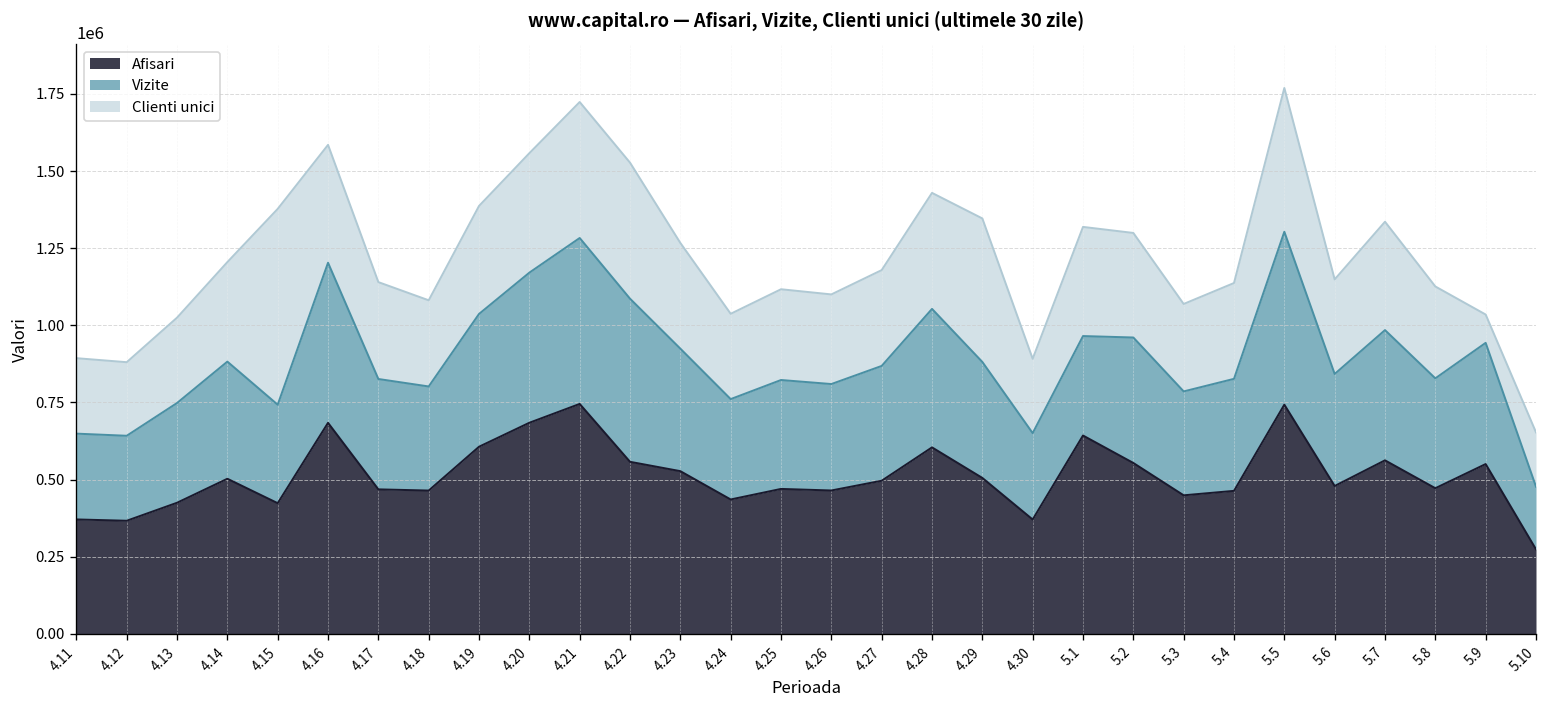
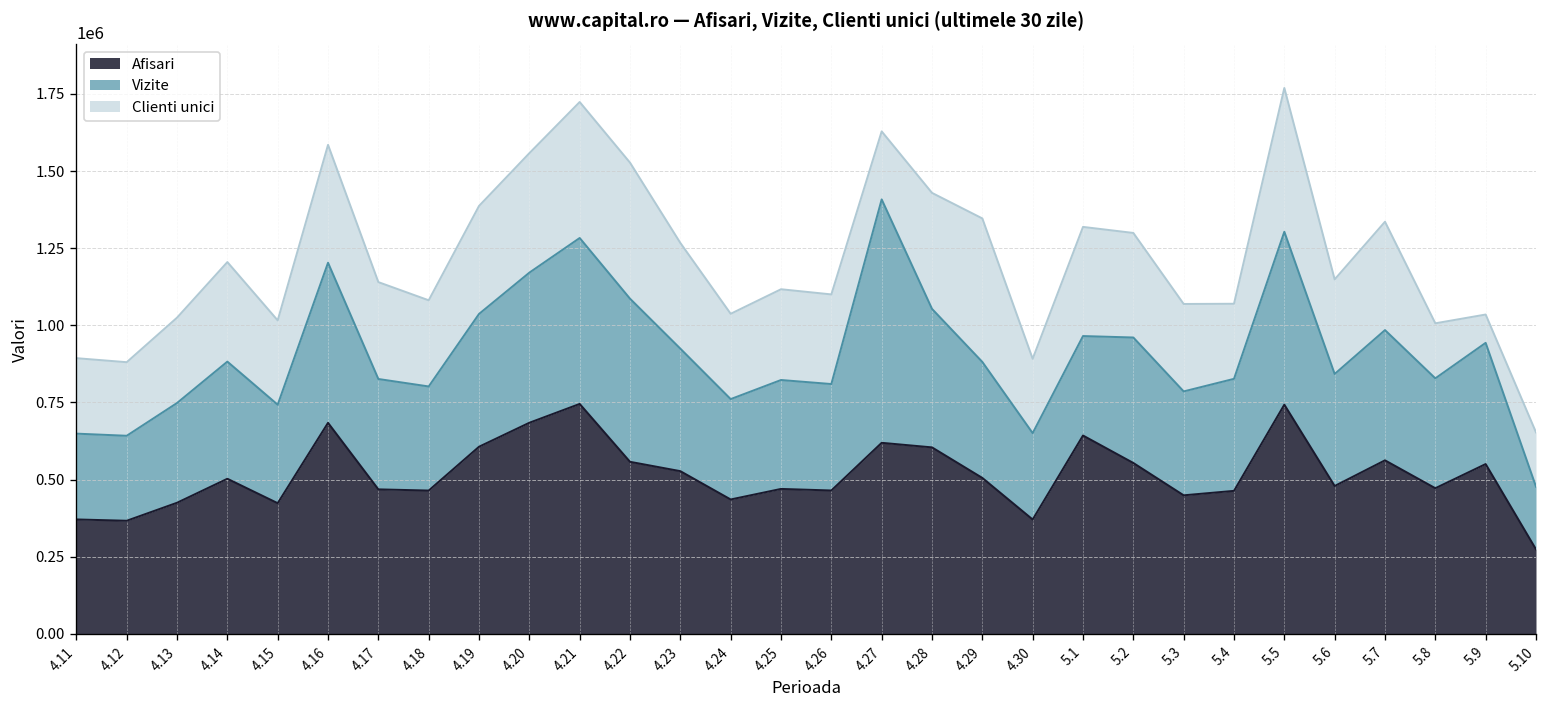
  {
    "Afisari": {
      "4.11": 370000,
      "4.12": 370000,
      "4.13": 420000,
      "4.14": 500000,
      "4.15": 420000,
      "4.16": 680000,
      "4.17": 470000,
      "4.18": 460000,
      "4.19": 610000,
      "4.20": 680000,
      "4.21": 750000,
      "4.22": 560000,
      "4.23": 530000,
      "4.24": 440000,
      "4.25": 470000,
      "4.26": 460000,
-     "4.27": 500000,
+     "4.27": 620000,
      "4.28": 600000,
      "4.29": 510000,
      "4.30": 370000,
      "5.1": 640000,
      "5.2": 550000,
      "5.3": 450000,
      "5.4": 460000,
      "5.5": 740000,
      "5.6": 480000,
      "5.7": 560000,
      "5.8": 470000,
      "5.9": 550000,
      "5.10": 270000
    },
    "Vizite": {
      "4.11": 280000,
      "4.12": 280000,
      "4.13": 320000,
      "4.14": 380000,
      "4.15": 320000,
      "4.16": 520000,
      "4.17": 360000,
      "4.18": 340000,
      "4.19": 430000,
      "4.20": 490000,
      "4.21": 540000,
      "4.22": 530000,
      "4.23": 400000,
      "4.24": 330000,
      "4.25": 350000,
      "4.26": 340000,
-     "4.27": 370000,
+     "4.27": 790000,
      "4.28": 450000,
      "4.29": 380000,
      "4.30": 280000,
      "5.1": 320000,
      "5.2": 410000,
      "5.3": 340000,
      "5.4": 360000,
      "5.5": 560000,
      "5.6": 360000,
      "5.7": 420000,
      "5.8": 360000,
      "5.9": 390000,
      "5.10": 200000
    },
    "Clienti unici": {
      "4.11": 240000,
      "4.12": 240000,
      "4.13": 280000,
      "4.14": 320000,
-     "4.15": 630000,
+     "4.15": 270000,
      "4.16": 380000,
      "4.17": 310000,
      "4.18": 280000,
      "4.19": 350000,
      "4.20": 390000,
      "4.21": 440000,
      "4.22": 440000,
      "4.23": 340000,
      "4.24": 280000,
      "4.25": 290000,
      "4.26": 290000,
-     "4.27": 310000,
+     "4.27": 220000,
      "4.28": 380000,
      "4.29": 470000,
      "4.30": 240000,
      "5.1": 350000,
      "5.2": 340000,
      "5.3": 280000,
-     "5.4": 310000,
+     "5.4": 240000,
      "5.5": 470000,
      "5.6": 310000,
      "5.7": 350000,
-     "5.8": 300000,
+     "5.8": 180000,
      "5.9": 90000,
      "5.10": 180000
    }
  }
